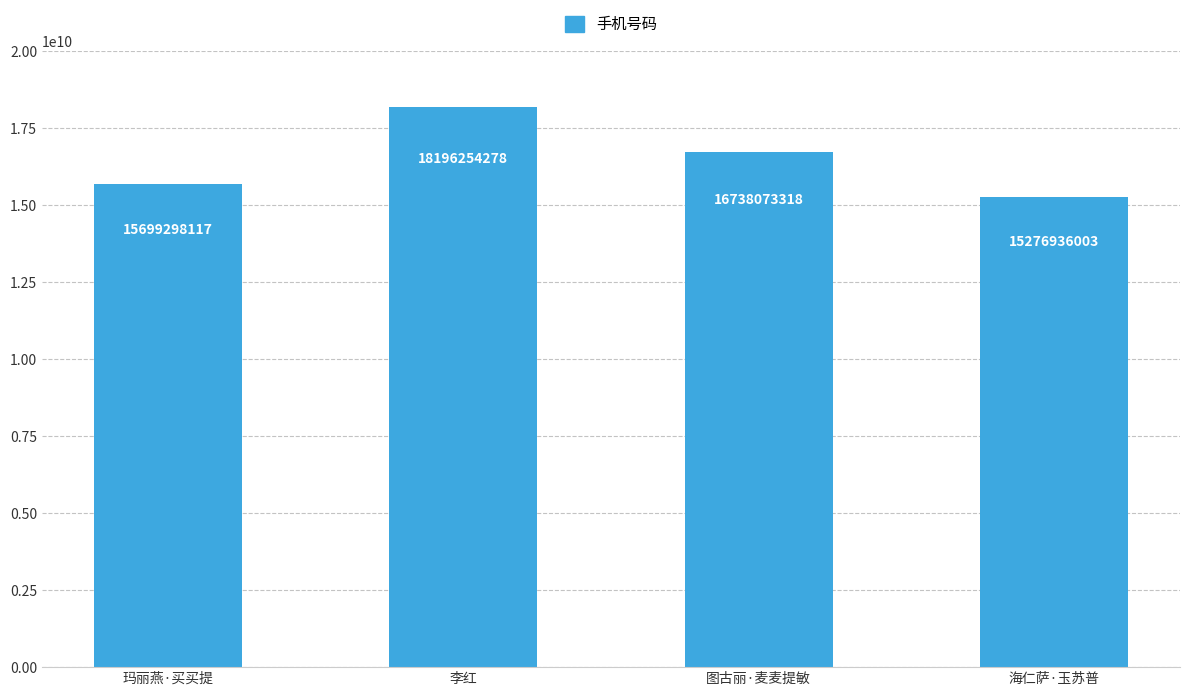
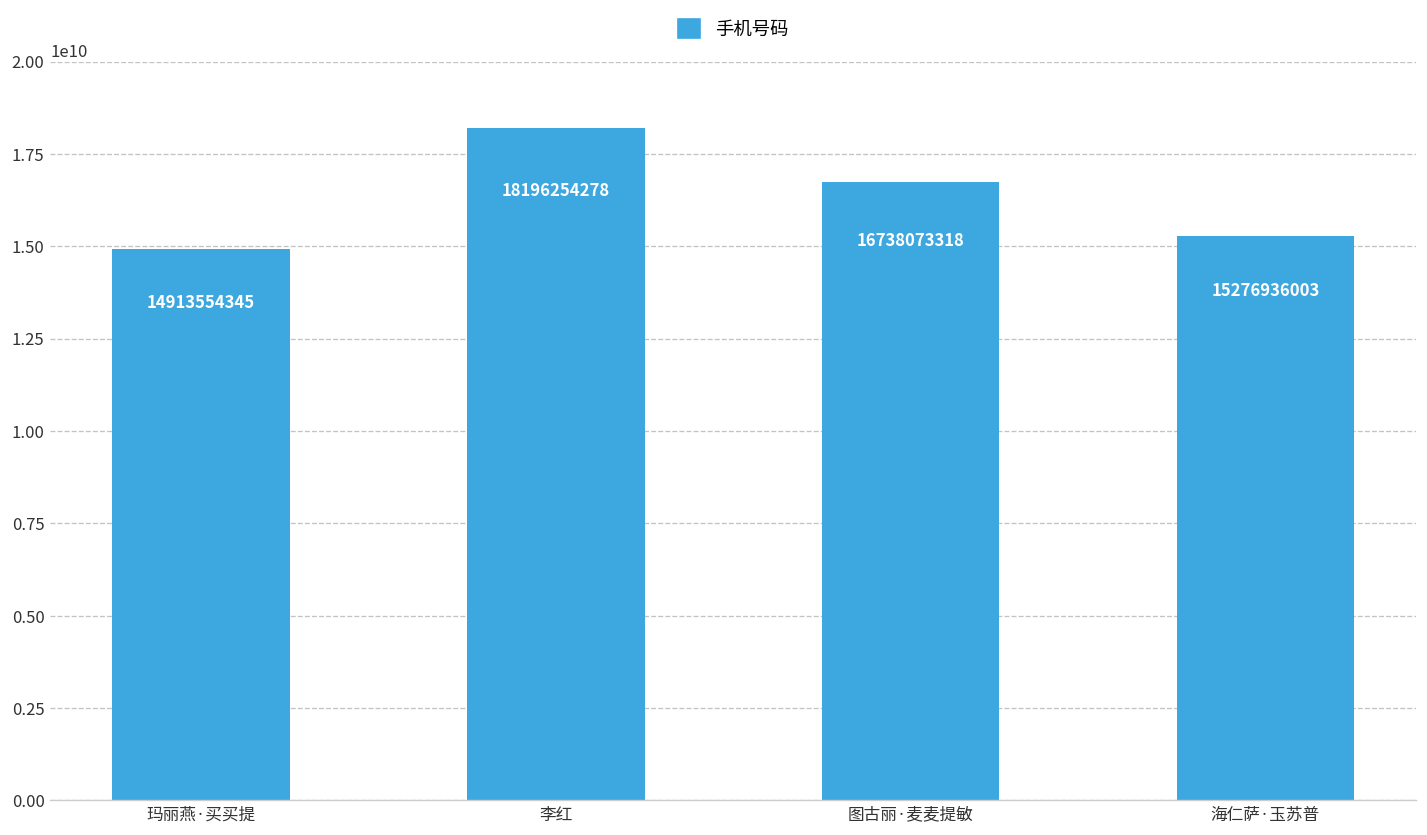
  {
-   "玛丽燕·买买提": 15699298117,
+   "玛丽燕·买买提": 14913554345,
    "李红": 18196254278,
    "图古丽·麦麦提敏": 16738073318,
    "海仁萨·玉苏普": 15276936003
  }
